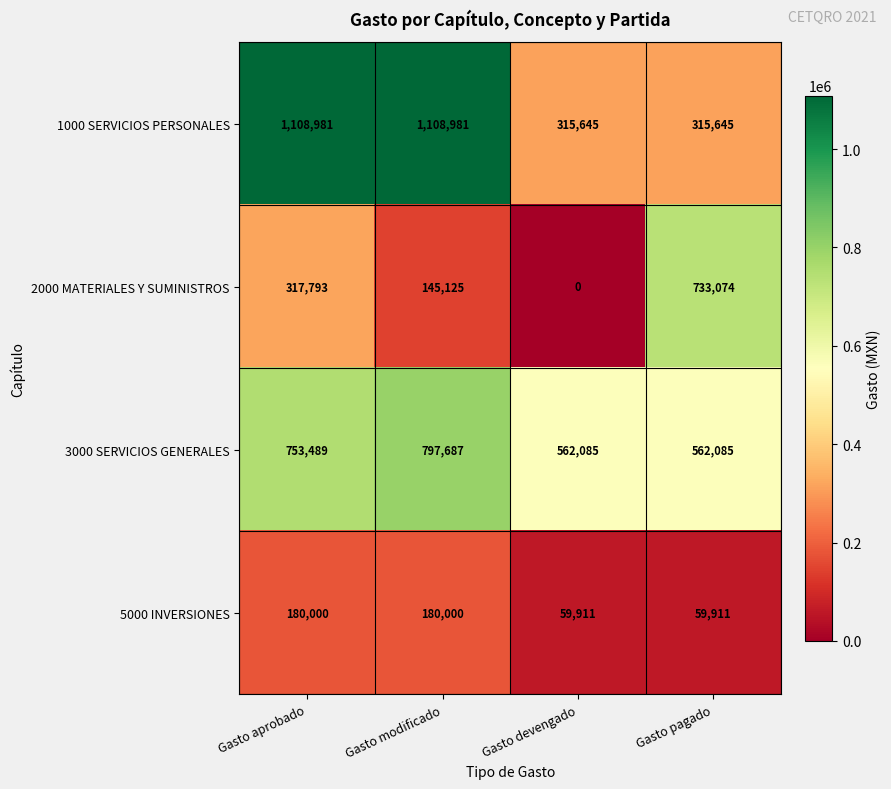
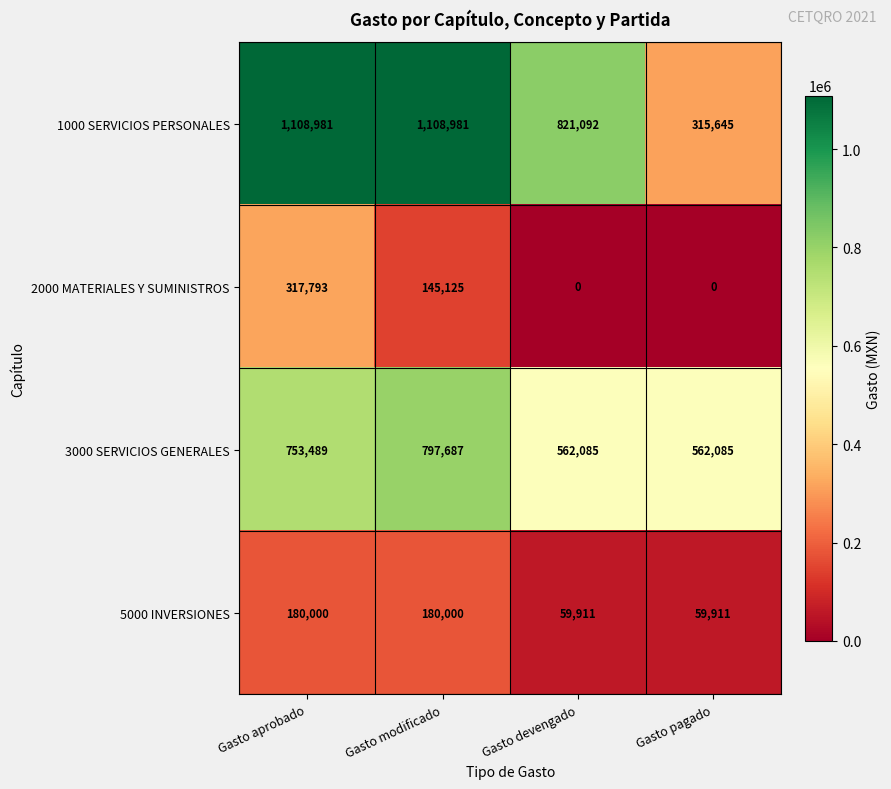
  {
    "1000 SERVICIOS PERSONALES": {
      "Gasto aprobado": "1,108,981",
      "Gasto modificado": "1,108,981",
-     "Gasto devengado": "315,645",
+     "Gasto devengado": "821,092",
      "Gasto pagado": "315,645"
    },
    "2000 MATERIALES Y SUMINISTROS": {
      "Gasto aprobado": "317,793",
      "Gasto modificado": "145,125",
      "Gasto devengado": "0",
-     "Gasto pagado": "733,074"
+     "Gasto pagado": "0"
    },
    "3000 SERVICIOS GENERALES": {
      "Gasto aprobado": "753,489",
      "Gasto modificado": "797,687",
      "Gasto devengado": "562,085",
      "Gasto pagado": "562,085"
    },
    "5000 INVERSIONES": {
      "Gasto aprobado": "180,000",
      "Gasto modificado": "180,000",
      "Gasto devengado": "59,911",
      "Gasto pagado": "59,911"
    }
  }
